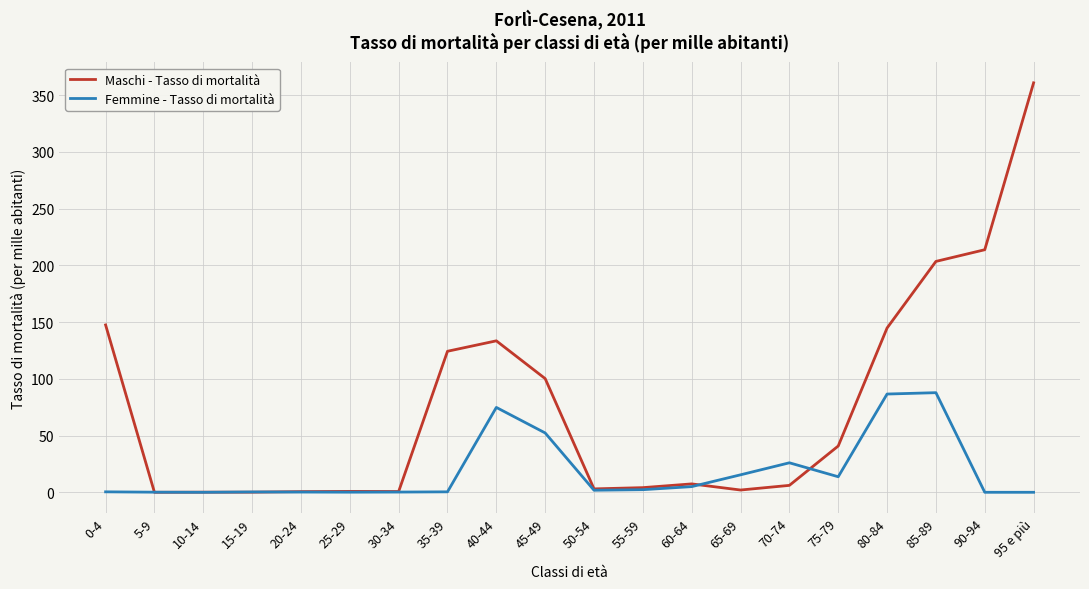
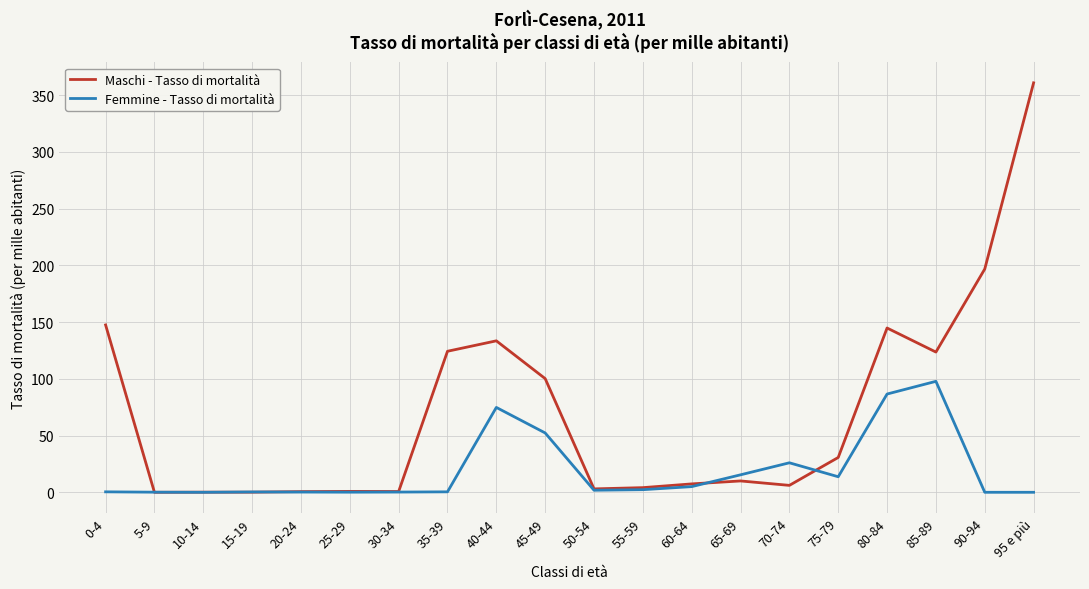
  {
    "Maschi - Tasso di mortalità": {
      "0-4": 148,
      "35-39": 124,
      "40-44": 134,
      "45-49": 100,
      "60-64": 7,
-     "65-69": 2,
+     "65-69": 10,
      "70-74": 6,
-     "75-79": 41,
+     "75-79": 31,
      "80-84": 145,
-     "85-89": 204,
-     "90-94": 214,
+     "85-89": 124,
+     "90-94": 197,
      "95 e più": 361
    },
    "Femmine - Tasso di mortalità": {
      "0-4": 0,
      "35-39": 0,
      "40-44": 75,
      "45-49": 52,
      "60-64": 5,
      "65-69": 15,
      "70-74": 26,
      "75-79": 14,
      "80-84": 87,
-     "85-89": 88,
+     "85-89": 98,
      "90-94": 0,
      "95 e più": 0
    }
  }
